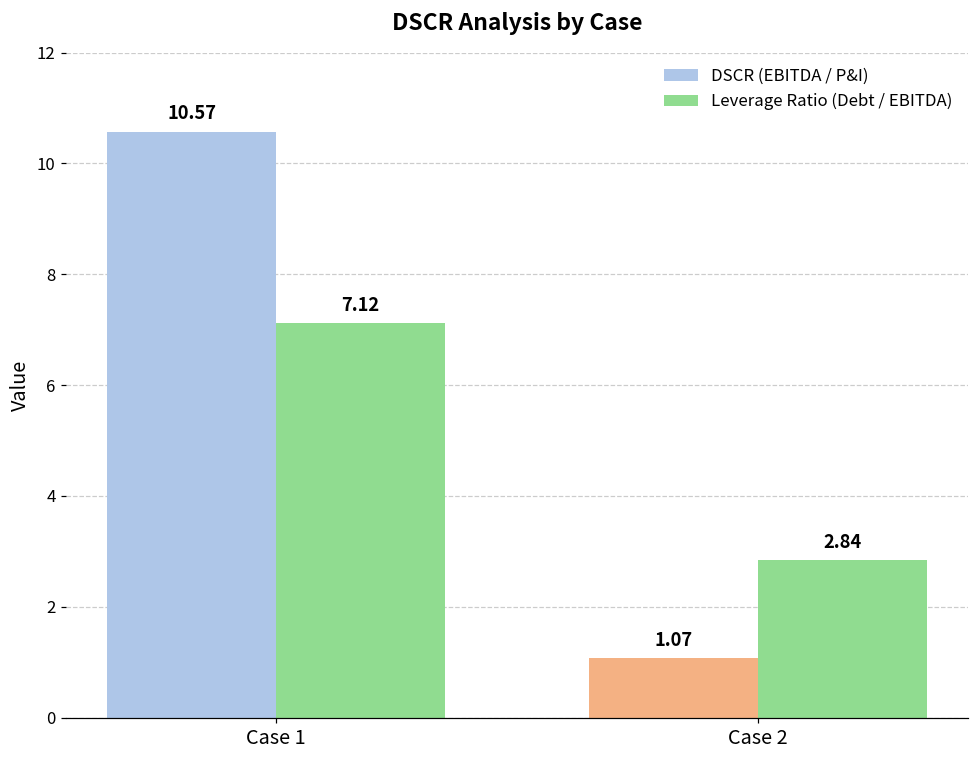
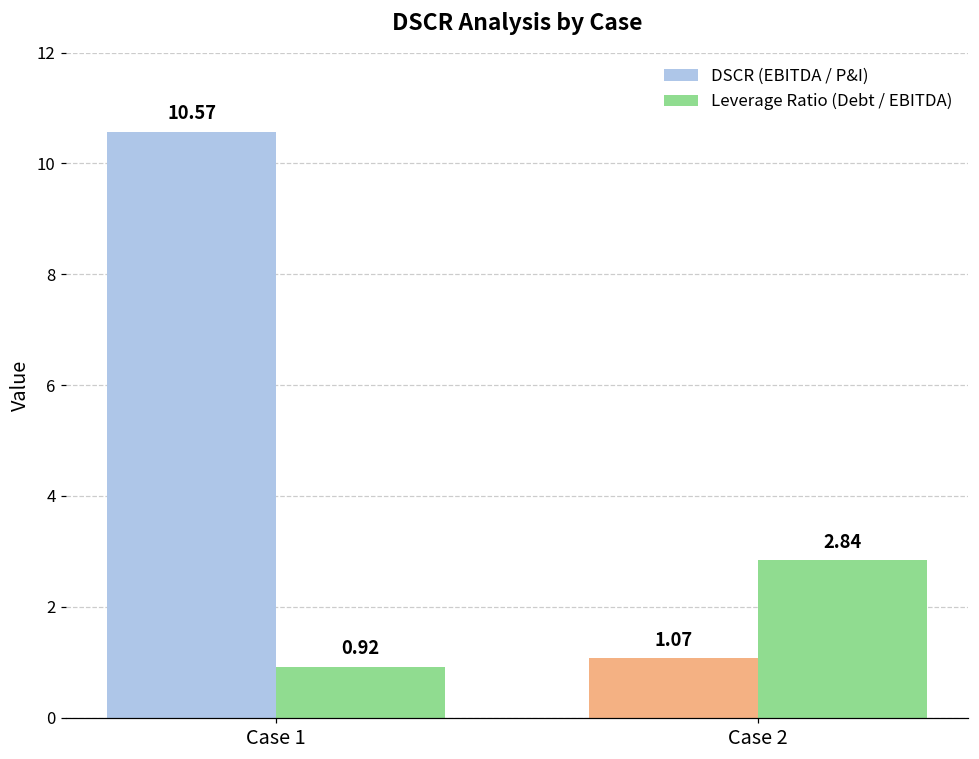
  {
    "DSCR (EBITDA / P&I)": {
      "Case 1": 10.57,
      "Case 2": 1.07
    },
    "Leverage Ratio (Debt / EBITDA)": {
-     "Case 1": 7.12,
+     "Case 1": 0.92,
      "Case 2": 2.84
    }
  }
